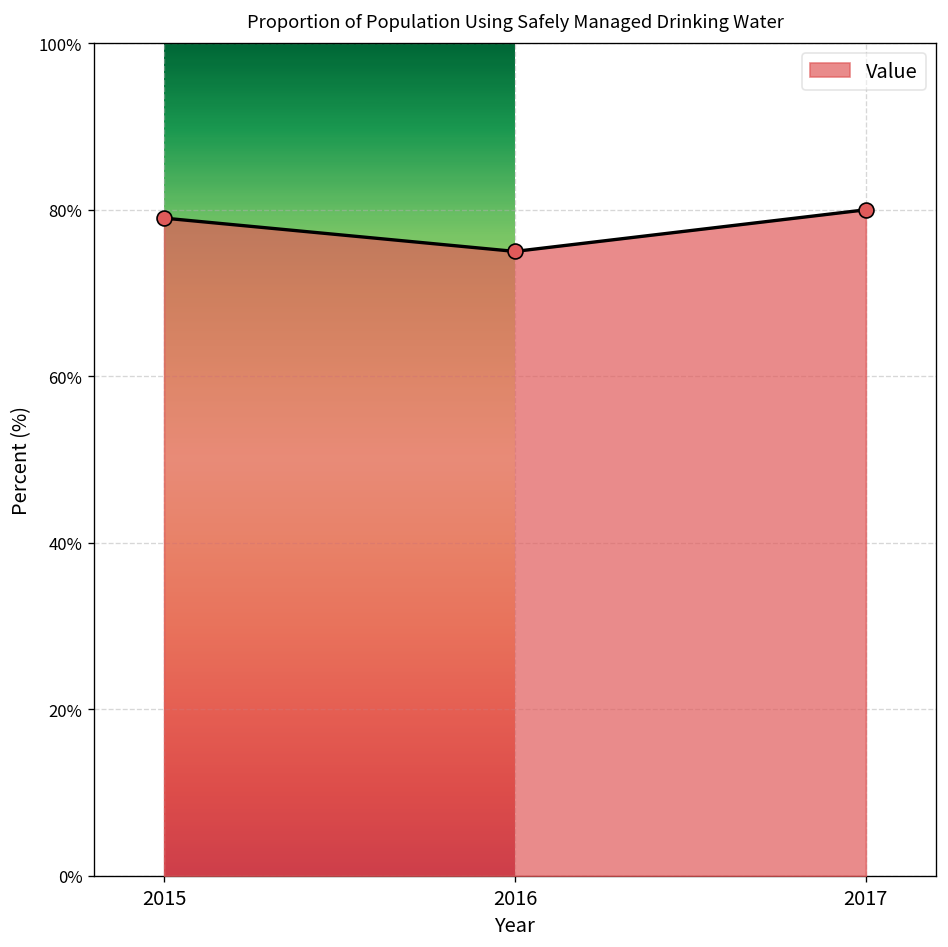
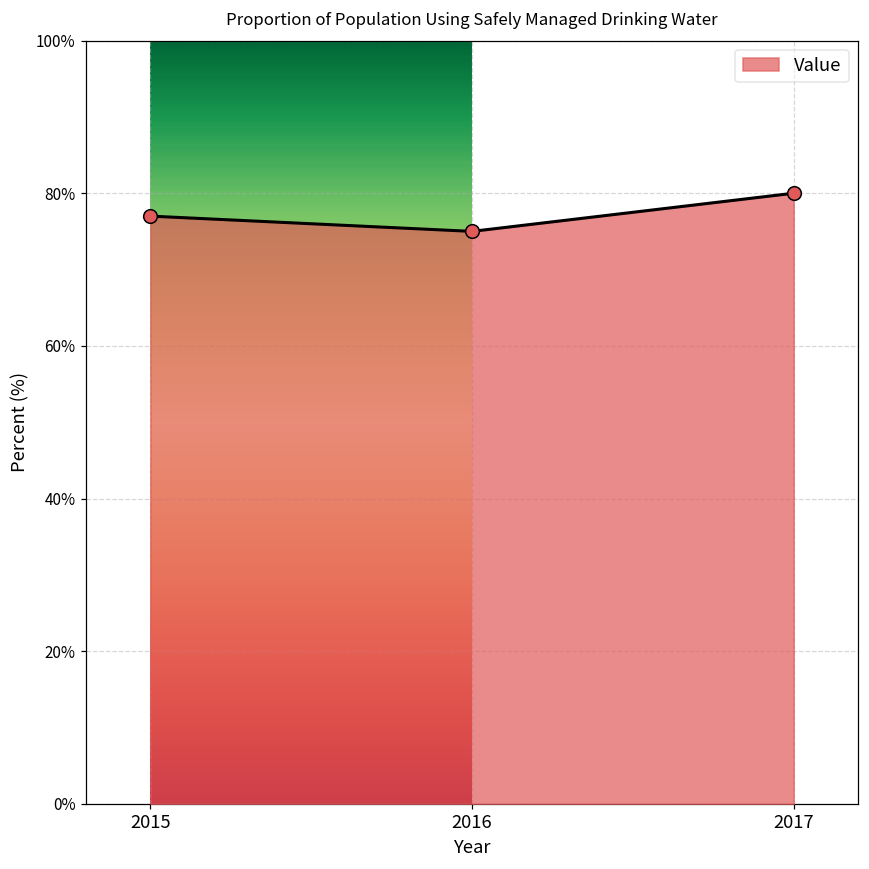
  {
-   "2015": "79%",
+   "2015": "77%",
    "2016": "75%",
    "2017": "80%"
  }
